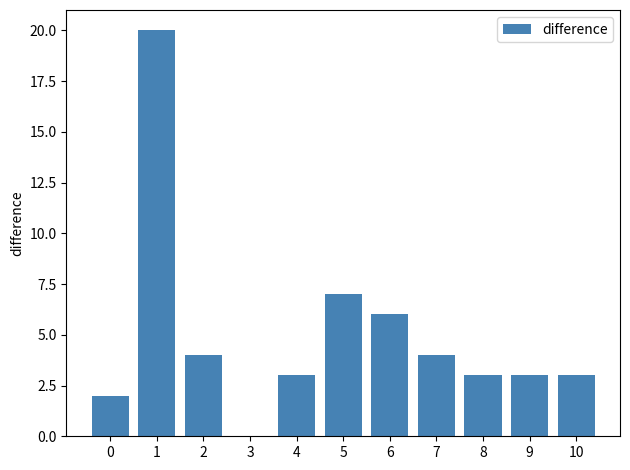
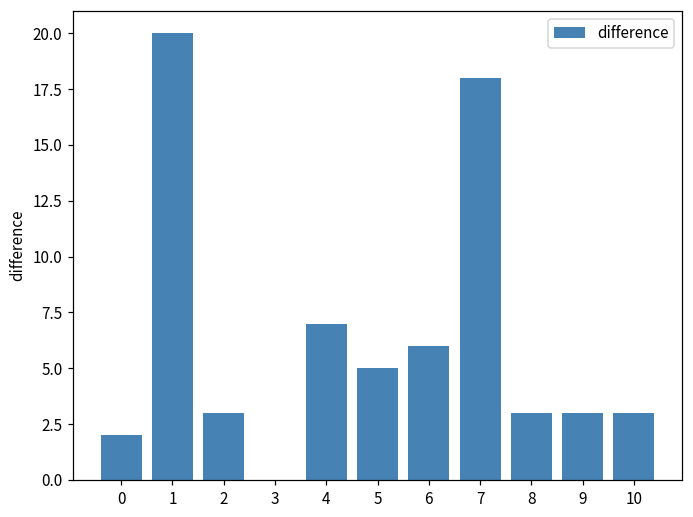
  {
    "0": 2,
    "1": 20,
-   "2": 4,
+   "2": 3,
    "3": 0,
-   "4": 3,
-   "5": 7,
+   "4": 7,
+   "5": 5,
    "6": 6,
-   "7": 4,
+   "7": 18,
    "8": 3,
    "9": 3,
    "10": 3
  }
